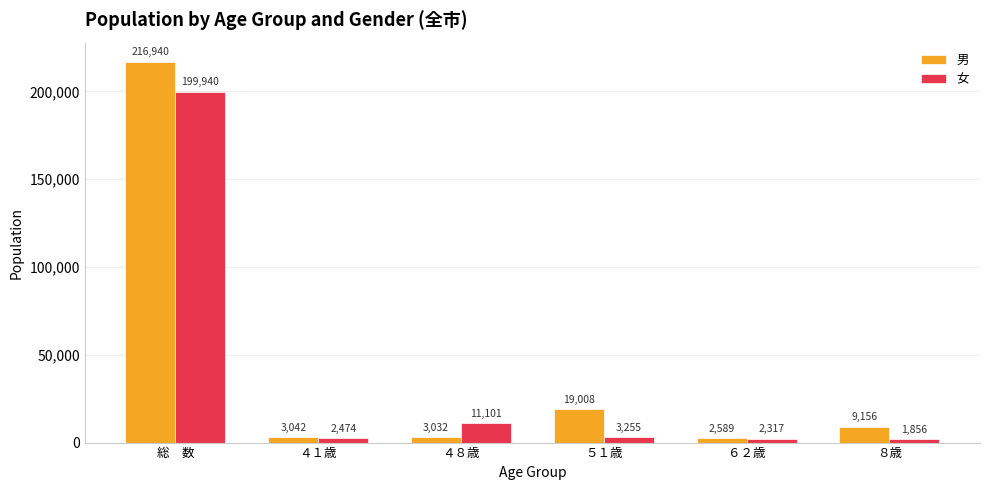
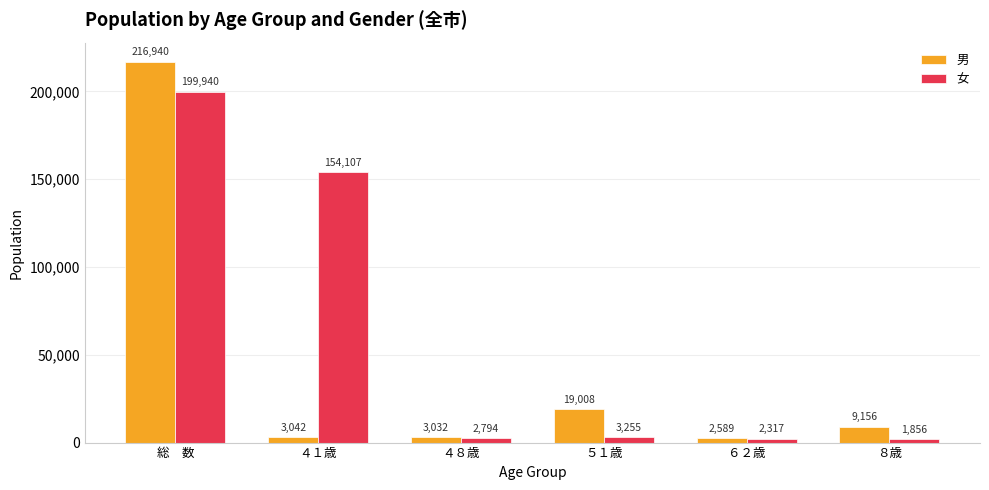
  {
    "男": {
      "総 数": "216,940",
      "４１歳": "3,042",
      "４８歳": "3,032",
      "５１歳": "19,008",
      "６２歳": "2,589",
      "８歳": "9,156"
    },
    "女": {
      "総 数": "199,940",
-     "４１歳": "2,474",
-     "４８歳": "11,101",
+     "４１歳": "154,107",
+     "４８歳": "2,794",
      "５１歳": "3,255",
      "６２歳": "2,317",
      "８歳": "1,856"
    }
  }
